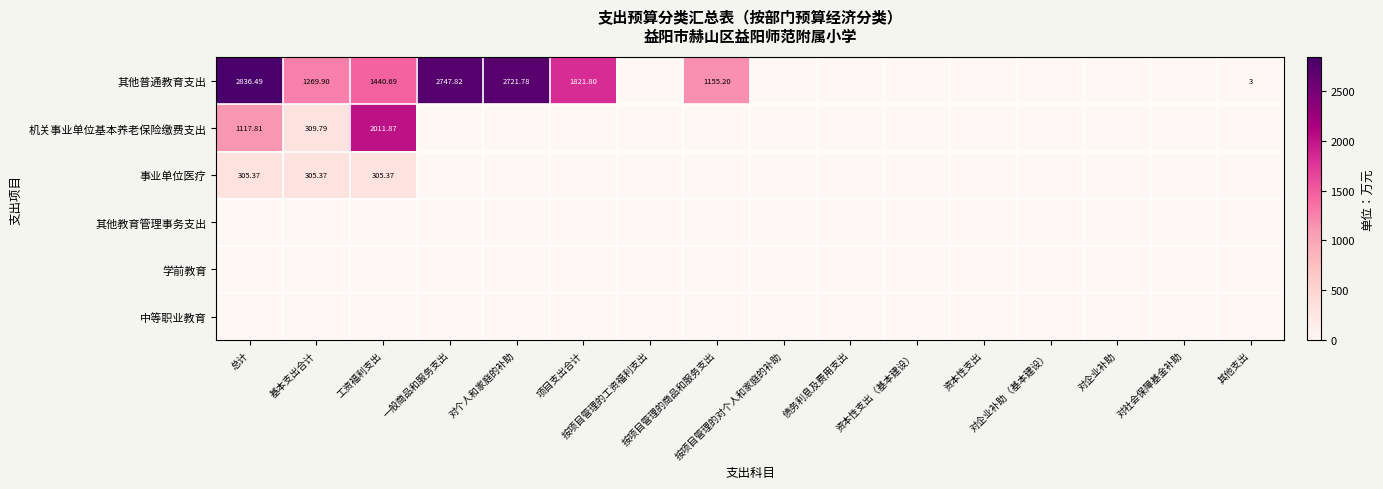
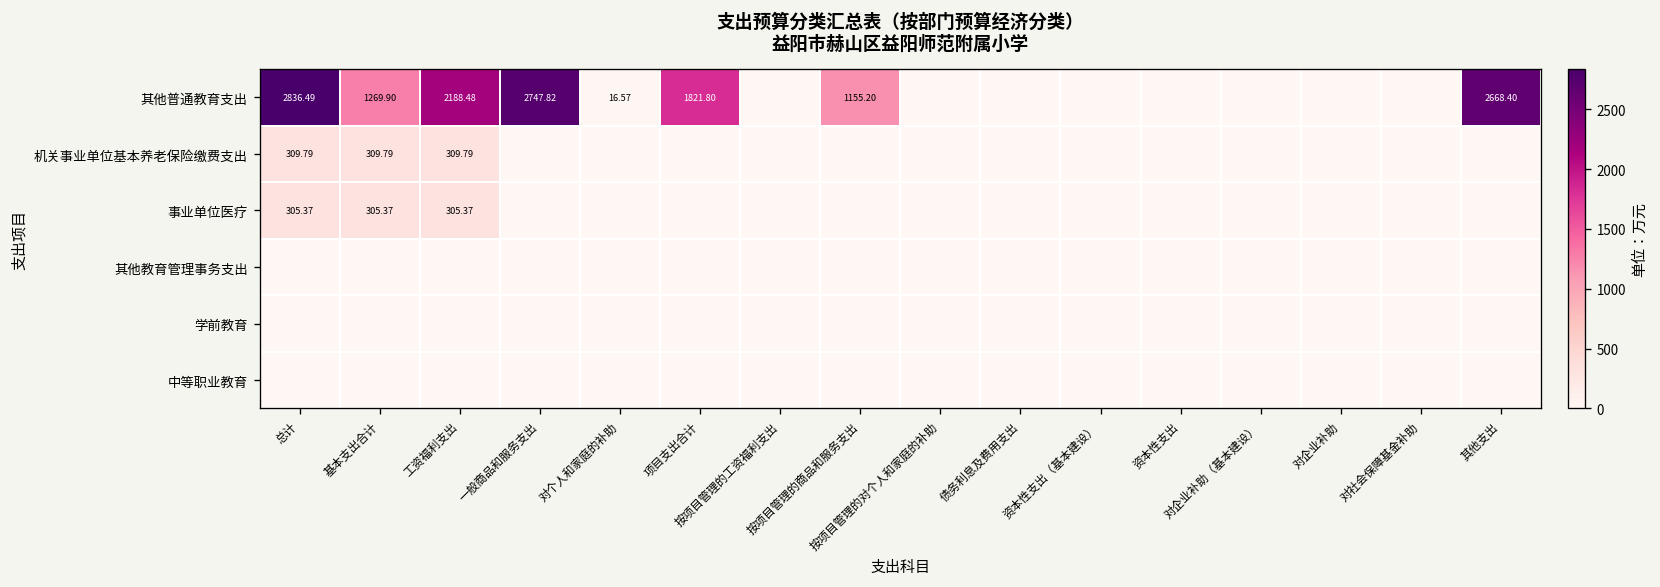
  {
    "其他普通教育支出": {
      "总计": 2836.49,
      "基本支出合计": 1269.90,
-     "工资福利支出": 1440.69,
+     "工资福利支出": 2188.48,
      "一般商品和服务支出": 2747.82,
-     "对个人和家庭的补助": 2721.78,
+     "对个人和家庭的补助": 16.57,
      "项目支出合计": 1821.80,
      "按项目管理的商品和服务支出": 1155.20,
-     "其他支出": 3
+     "其他支出": 2668.40
    },
    "机关事业单位基本养老保险缴费支出": {
-     "总计": 1117.81,
+     "总计": 309.79,
      "基本支出合计": 309.79,
-     "工资福利支出": 2011.87
+     "工资福利支出": 309.79
    },
    "事业单位医疗": {
      "总计": 305.37,
      "基本支出合计": 305.37,
      "工资福利支出": 305.37
    }
  }
